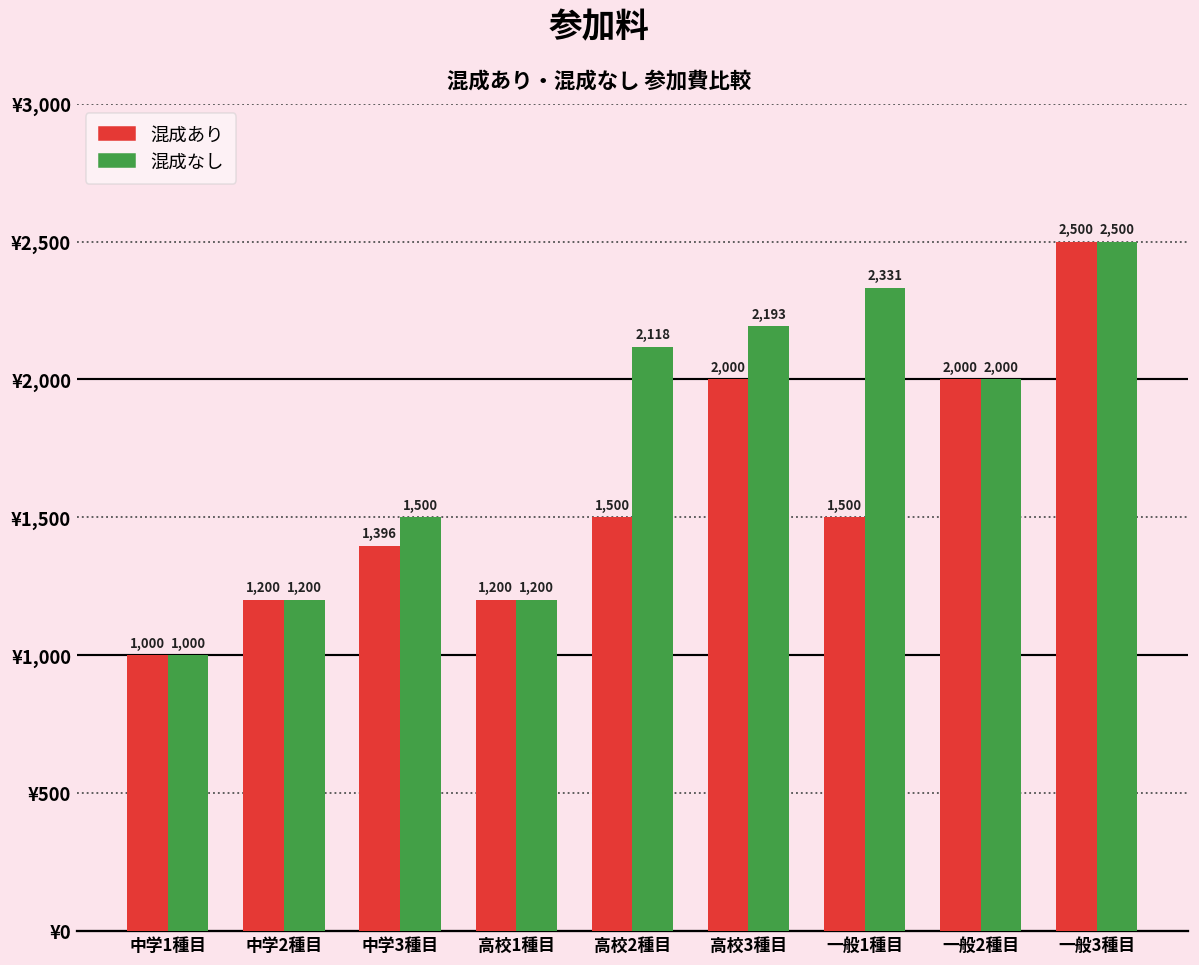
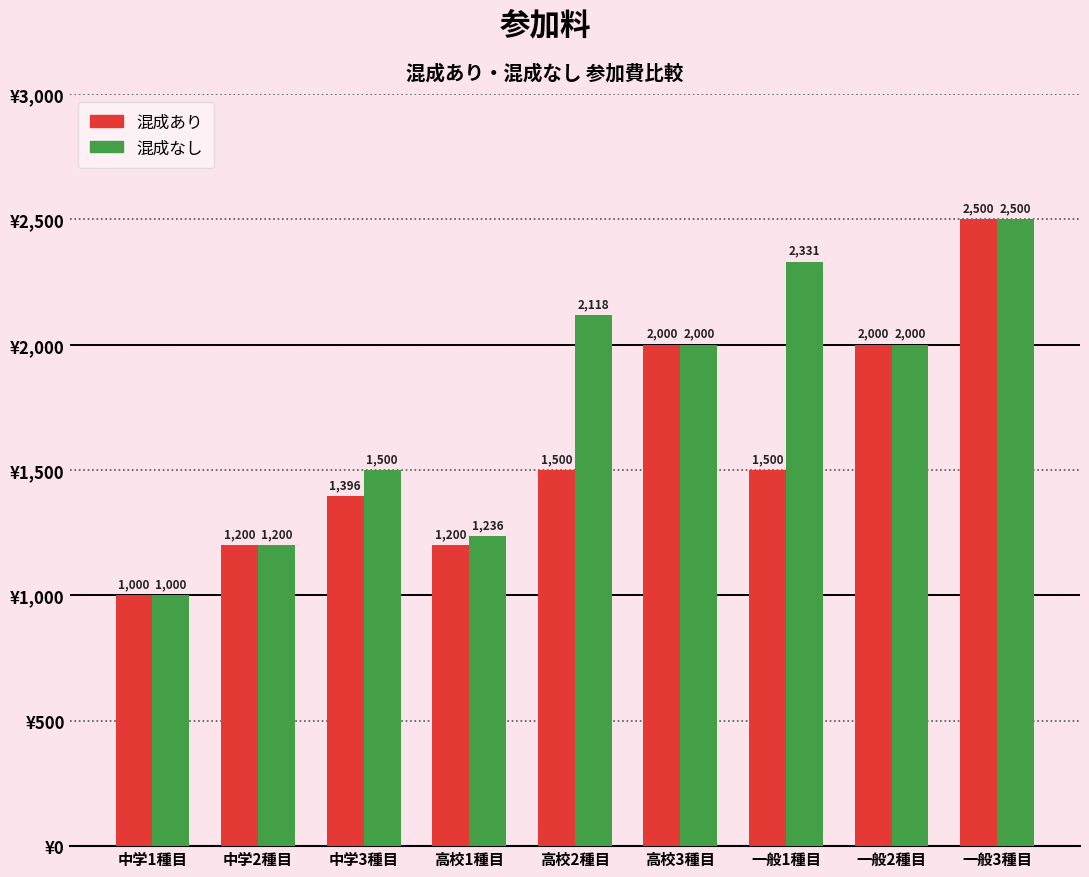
  {
    "混成あり": {
      "中学1種目": "1,000",
      "中学2種目": "1,200",
      "中学3種目": "1,396",
      "高校1種目": "1,200",
      "高校2種目": "1,500",
      "高校3種目": "2,000",
      "一般1種目": "1,500",
      "一般2種目": "2,000",
      "一般3種目": "2,500"
    },
    "混成なし": {
      "中学1種目": "1,000",
      "中学2種目": "1,200",
      "中学3種目": "1,500",
-     "高校1種目": "1,200",
+     "高校1種目": "1,236",
      "高校2種目": "2,118",
-     "高校3種目": "2,193",
+     "高校3種目": "2,000",
      "一般1種目": "2,331",
      "一般2種目": "2,000",
      "一般3種目": "2,500"
    }
  }
